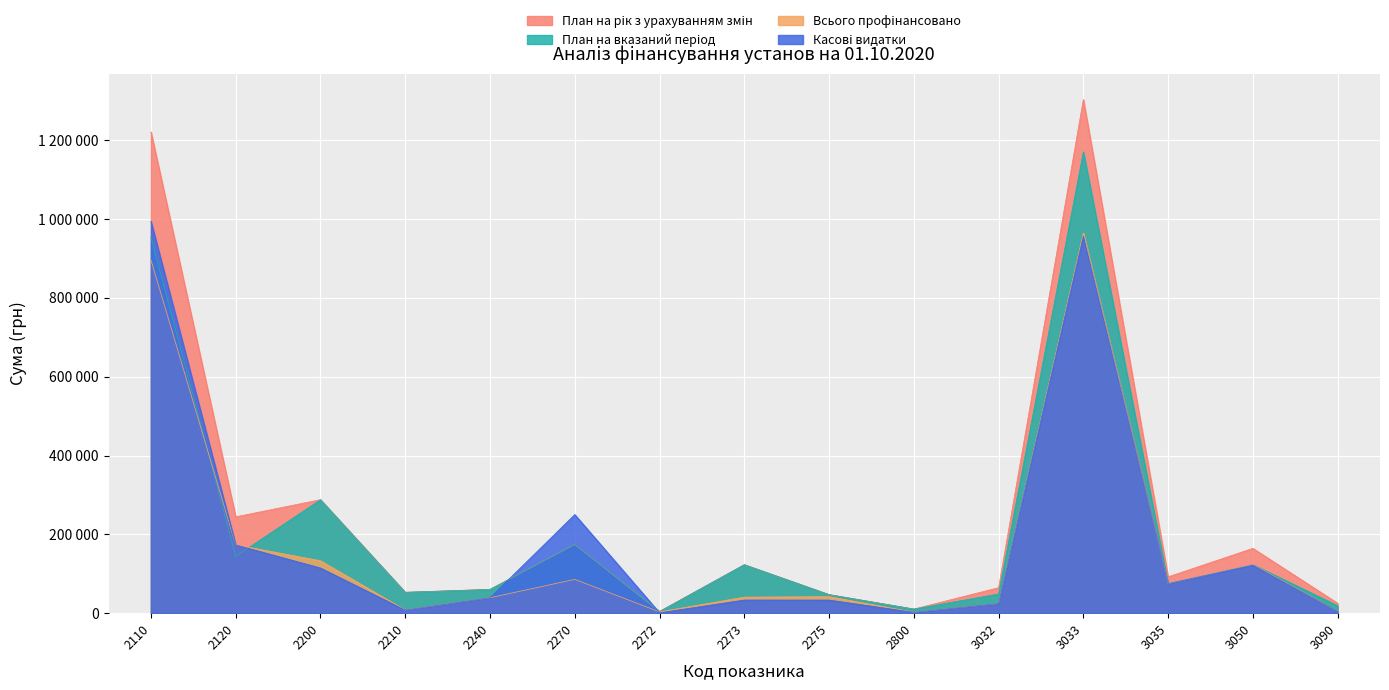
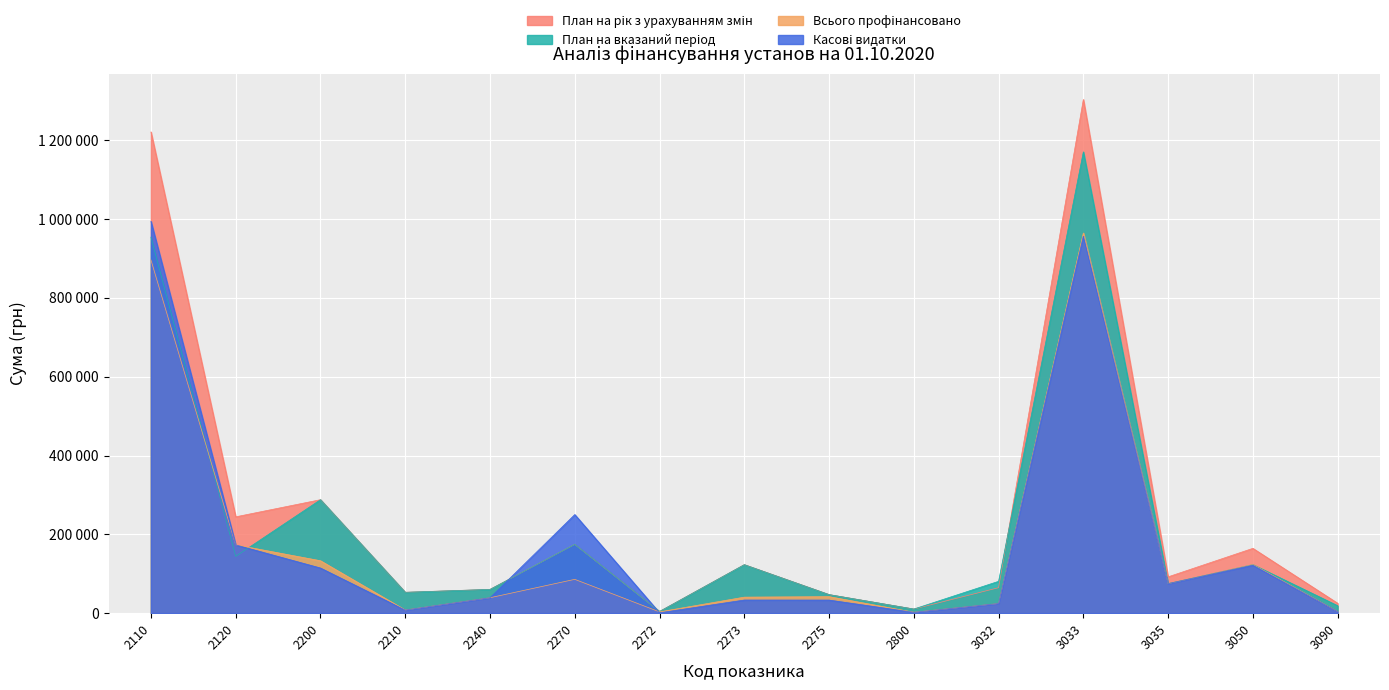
  {
    "План на вказаний період": {
      "2110": 950000,
      "2120": 140000,
-     "3032": 50000,
+     "3032": 80000,
      "3033": 1170000
    },
    "Касові видатки": {
      "2110": 990000,
      "2200": 110000,
      "2270": 250000,
      "2273": 30000,
      "2275": 30000,
      "3033": 960000
    }
  }
